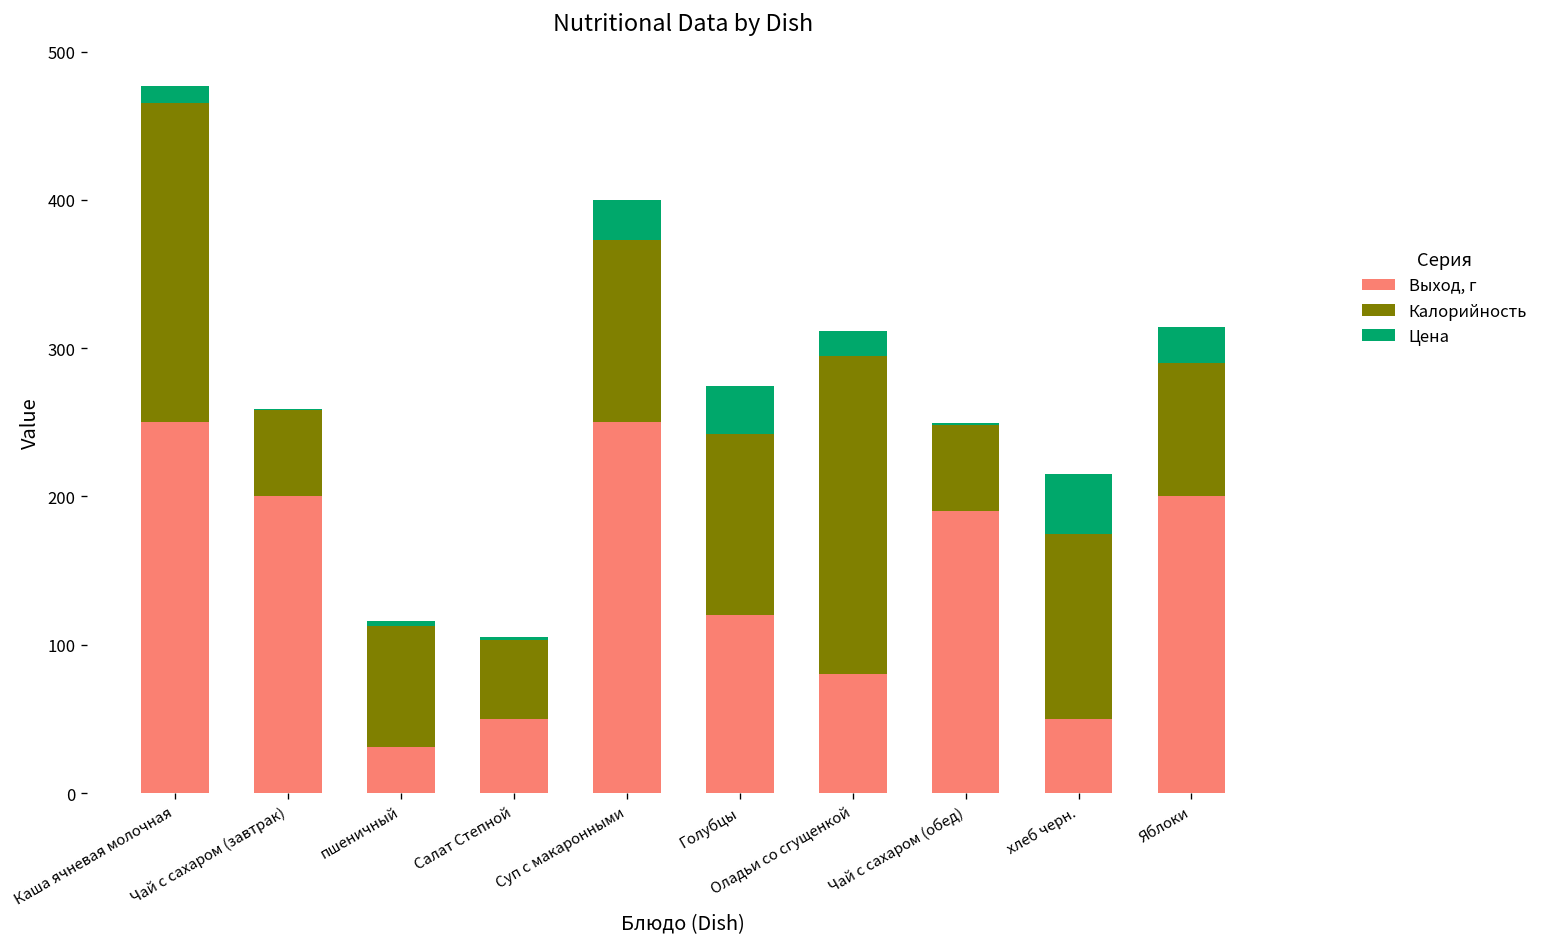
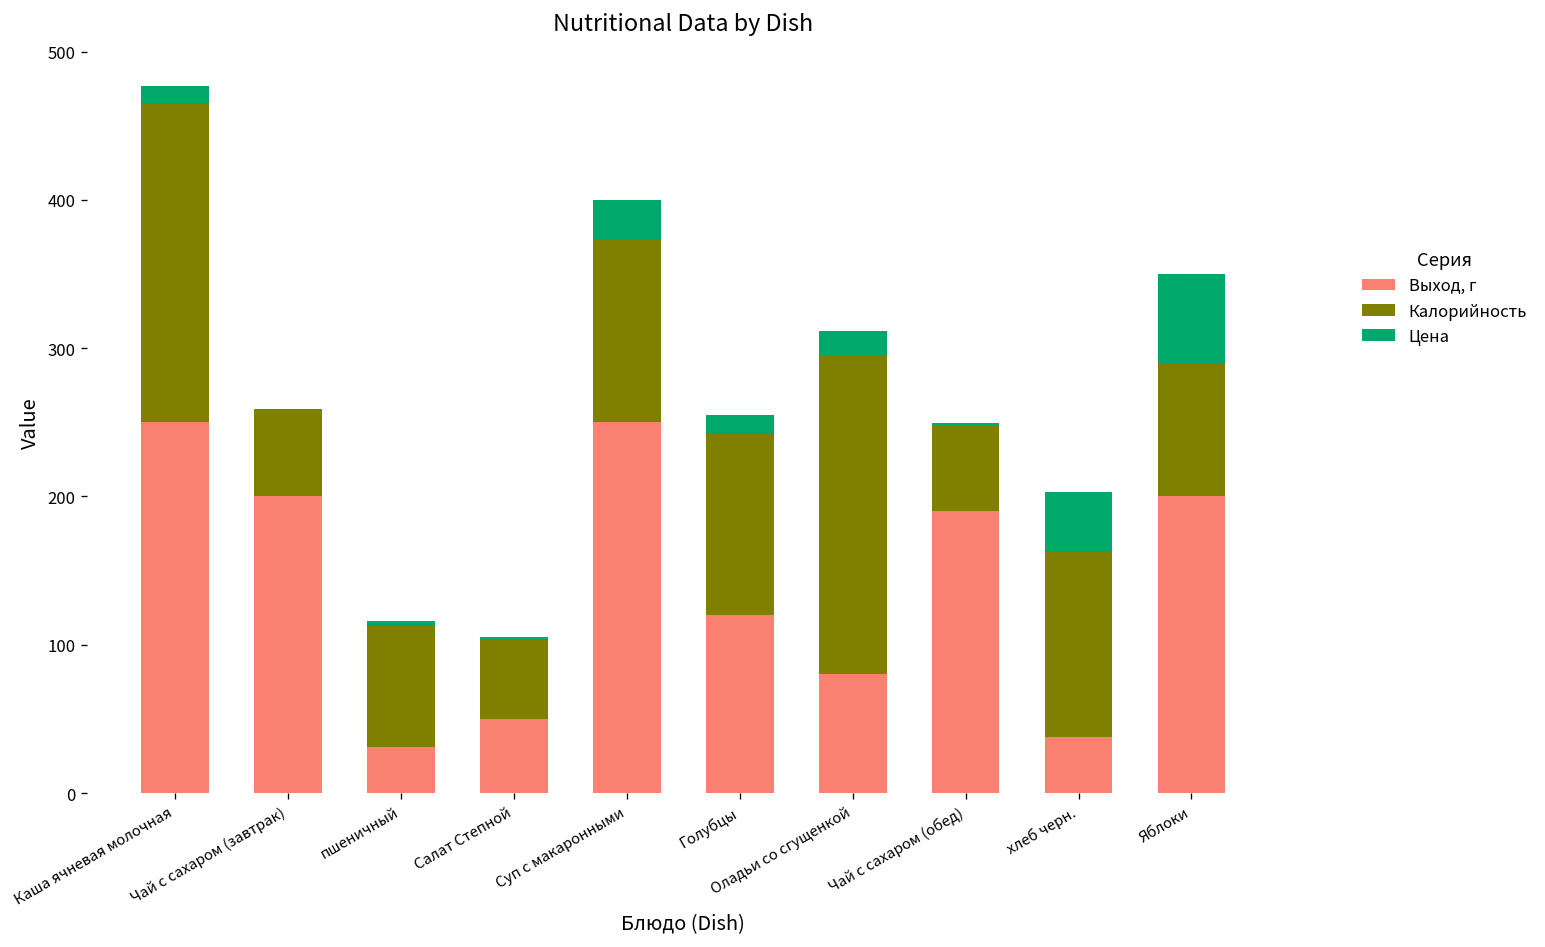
  {
    "Выход, г": {
      "Каша ячневая молочная": 250,
      "Чай с сахаром (завтрак)": 200,
      "пшеничный": 31,
      "Салат Степной": 50,
      "Суп с макаронными": 250,
      "Голубцы": 120,
      "Оладьи со сгущенкой": 80,
      "Чай с сахаром (обед)": 190,
-     "хлеб черн.": 50,
+     "хлеб черн.": 38,
      "Яблоки": 200
    },
    "Калорийность": {
      "Каша ячневая молочная": 215,
      "Чай с сахаром (завтрак)": 58,
      "пшеничный": 82,
      "Салат Степной": 53,
      "Суп с макаронными": 123,
      "Голубцы": 122,
      "Оладьи со сгущенкой": 215,
      "Чай с сахаром (обед)": 58,
      "хлеб черн.": 125,
      "Яблоки": 90
    },
    "Цена": {
      "Каша ячневая молочная": 12,
      "пшеничный": 3,
      "Салат Степной": 2,
      "Суп с макаронными": 27,
-     "Голубцы": 32,
+     "Голубцы": 13,
      "Оладьи со сгущенкой": 16,
      "хлеб черн.": 40,
-     "Яблоки": 24
+     "Яблоки": 60
    }
  }
